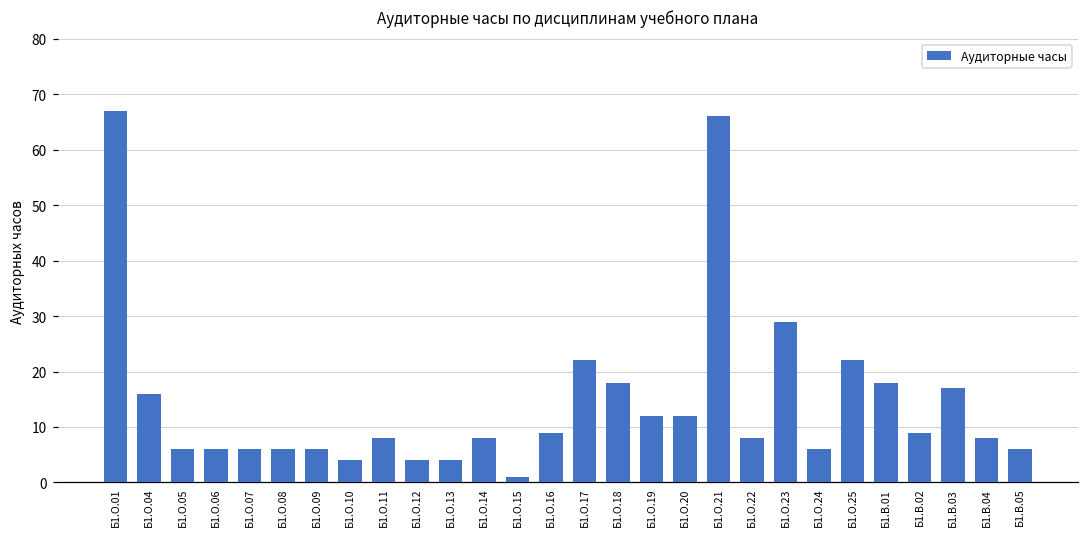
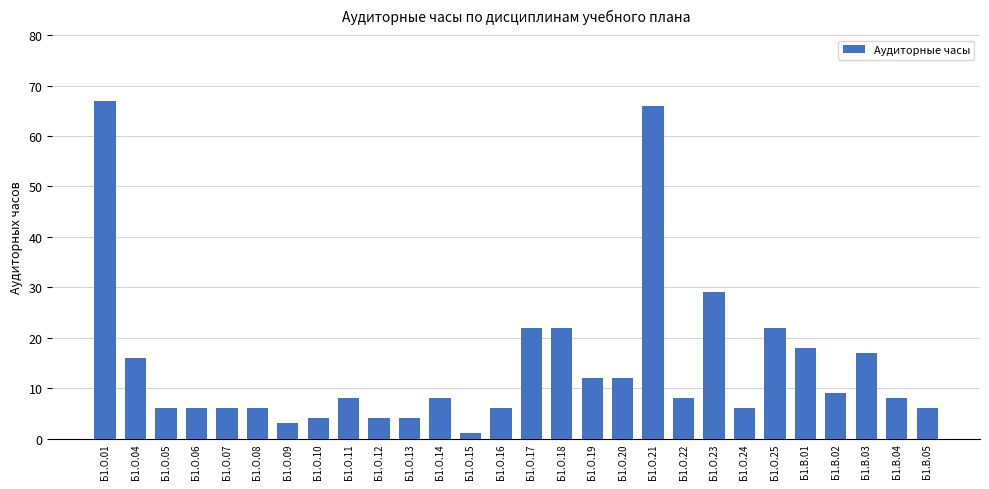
  {
    "Б1.О.01": 67,
    "Б1.О.04": 16,
    "Б1.О.05": 6,
    "Б1.О.06": 6,
    "Б1.О.07": 6,
    "Б1.О.08": 6,
-   "Б1.О.09": 6,
+   "Б1.О.09": 3,
    "Б1.О.10": 4,
    "Б1.О.11": 8,
    "Б1.О.12": 4,
    "Б1.О.13": 4,
    "Б1.О.14": 8,
    "Б1.О.15": 1,
-   "Б1.О.16": 9,
+   "Б1.О.16": 6,
    "Б1.О.17": 22,
-   "Б1.О.18": 18,
+   "Б1.О.18": 22,
    "Б1.О.19": 12,
    "Б1.О.20": 12,
    "Б1.О.21": 66,
    "Б1.О.22": 8,
    "Б1.О.23": 29,
    "Б1.О.24": 6,
    "Б1.О.25": 22,
    "Б1.В.01": 18,
    "Б1.В.02": 9,
    "Б1.В.03": 17,
    "Б1.В.04": 8,
    "Б1.В.05": 6
  }
